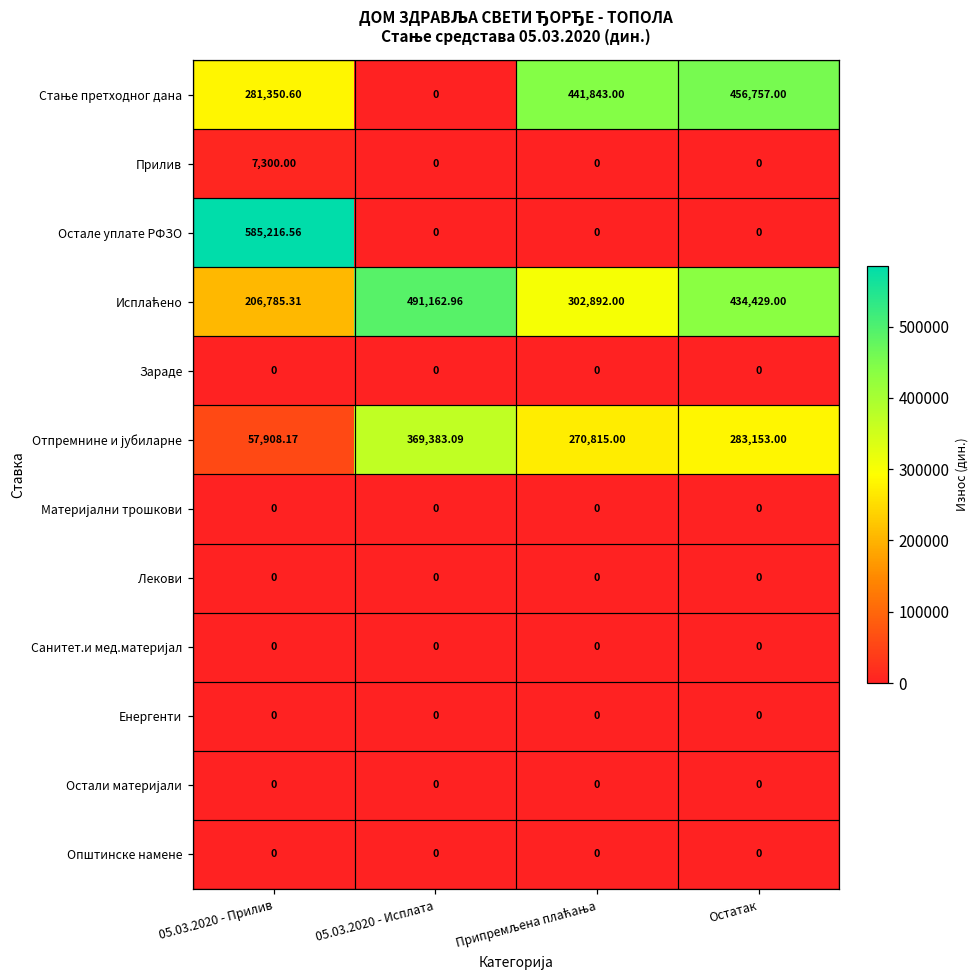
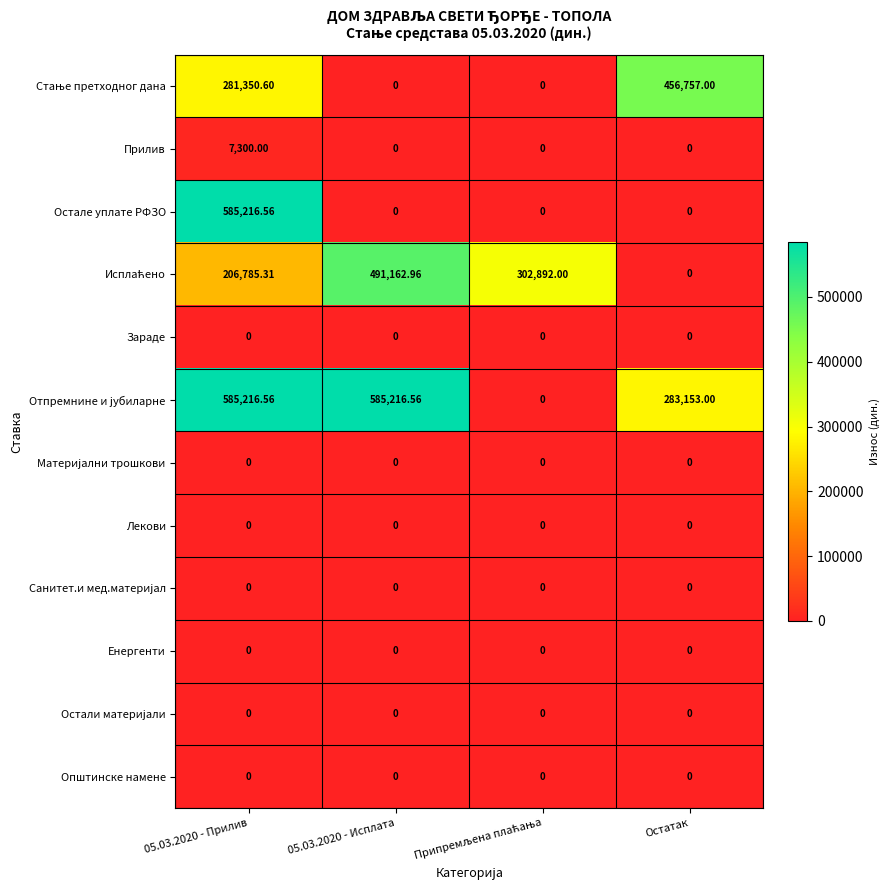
  {
    "Стање претходног дана": {
      "05.03.2020 - Прилив": "281,350.60",
      "05.03.2020 - Исплата": "0",
-     "Припремљена плаћања": "441,843.00",
+     "Припремљена плаћања": "0",
      "Остатак": "456,757.00"
    },
    "Прилив": {
      "05.03.2020 - Прилив": "7,300.00",
      "05.03.2020 - Исплата": "0",
      "Припремљена плаћања": "0",
      "Остатак": "0"
    },
    "Остале уплате РФЗО": {
      "05.03.2020 - Прилив": "585,216.56",
      "05.03.2020 - Исплата": "0",
      "Припремљена плаћања": "0",
      "Остатак": "0"
    },
    "Исплаћено": {
      "05.03.2020 - Прилив": "206,785.31",
      "05.03.2020 - Исплата": "491,162.96",
      "Припремљена плаћања": "302,892.00",
-     "Остатак": "434,429.00"
+     "Остатак": "0"
    },
    "Зараде": {
      "05.03.2020 - Прилив": "0",
      "05.03.2020 - Исплата": "0",
      "Припремљена плаћања": "0",
      "Остатак": "0"
    },
    "Отпремнине и јубиларне": {
-     "05.03.2020 - Прилив": "57,908.17",
-     "05.03.2020 - Исплата": "369,383.09",
-     "Припремљена плаћања": "270,815.00",
+     "05.03.2020 - Прилив": "585,216.56",
+     "05.03.2020 - Исплата": "585,216.56",
+     "Припремљена плаћања": "0",
      "Остатак": "283,153.00"
    },
    "Материјални трошкови": {
      "05.03.2020 - Прилив": "0",
      "05.03.2020 - Исплата": "0",
      "Припремљена плаћања": "0",
      "Остатак": "0"
    },
    "Лекови": {
      "05.03.2020 - Прилив": "0",
      "05.03.2020 - Исплата": "0",
      "Припремљена плаћања": "0",
      "Остатак": "0"
    },
    "Санитет.и мед.материјал": {
      "05.03.2020 - Прилив": "0",
      "05.03.2020 - Исплата": "0",
      "Припремљена плаћања": "0",
      "Остатак": "0"
    },
    "Енергенти": {
      "05.03.2020 - Прилив": "0",
      "05.03.2020 - Исплата": "0",
      "Припремљена плаћања": "0",
      "Остатак": "0"
    },
    "Остали материјали": {
      "05.03.2020 - Прилив": "0",
      "05.03.2020 - Исплата": "0",
      "Припремљена плаћања": "0",
      "Остатак": "0"
    },
    "Општинске намене": {
      "05.03.2020 - Прилив": "0",
      "05.03.2020 - Исплата": "0",
      "Припремљена плаћања": "0",
      "Остатак": "0"
    }
  }
